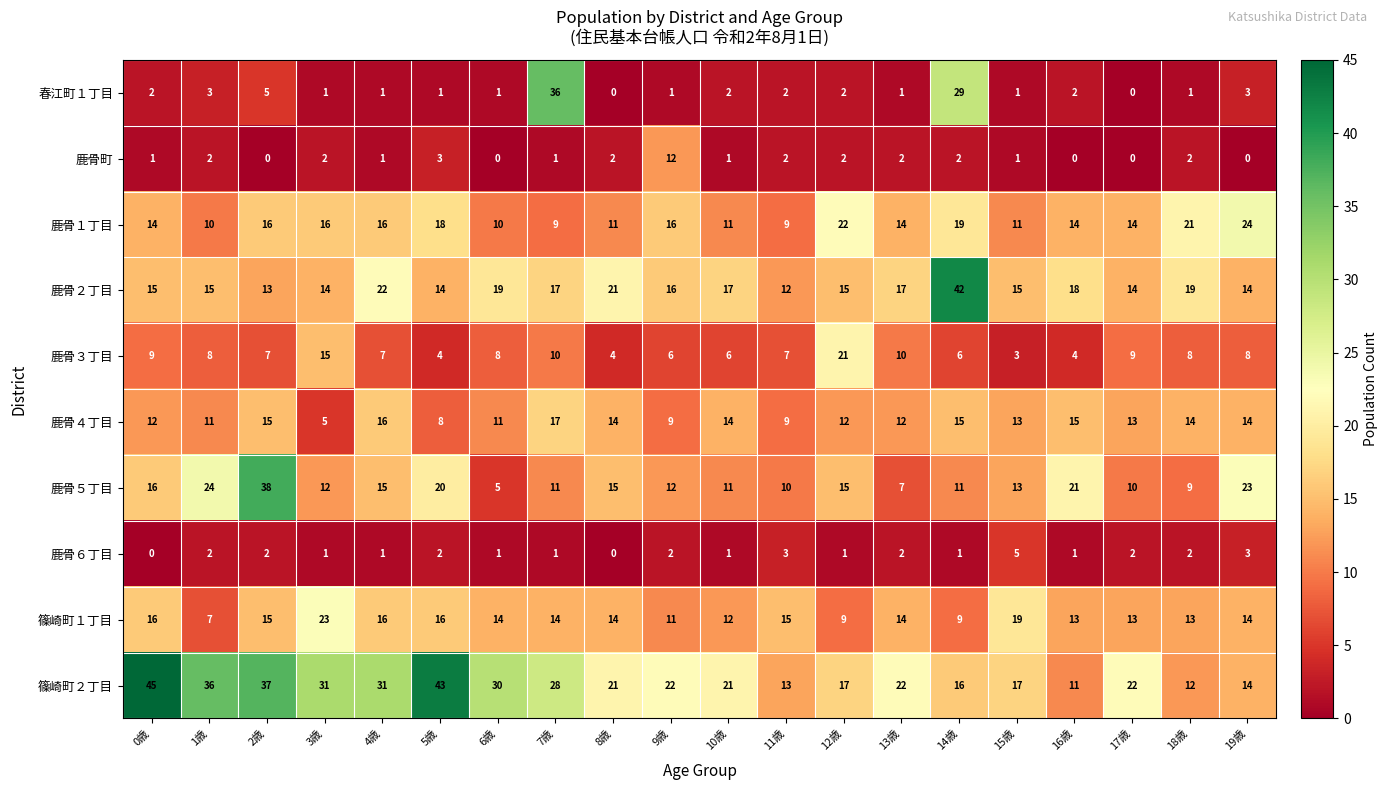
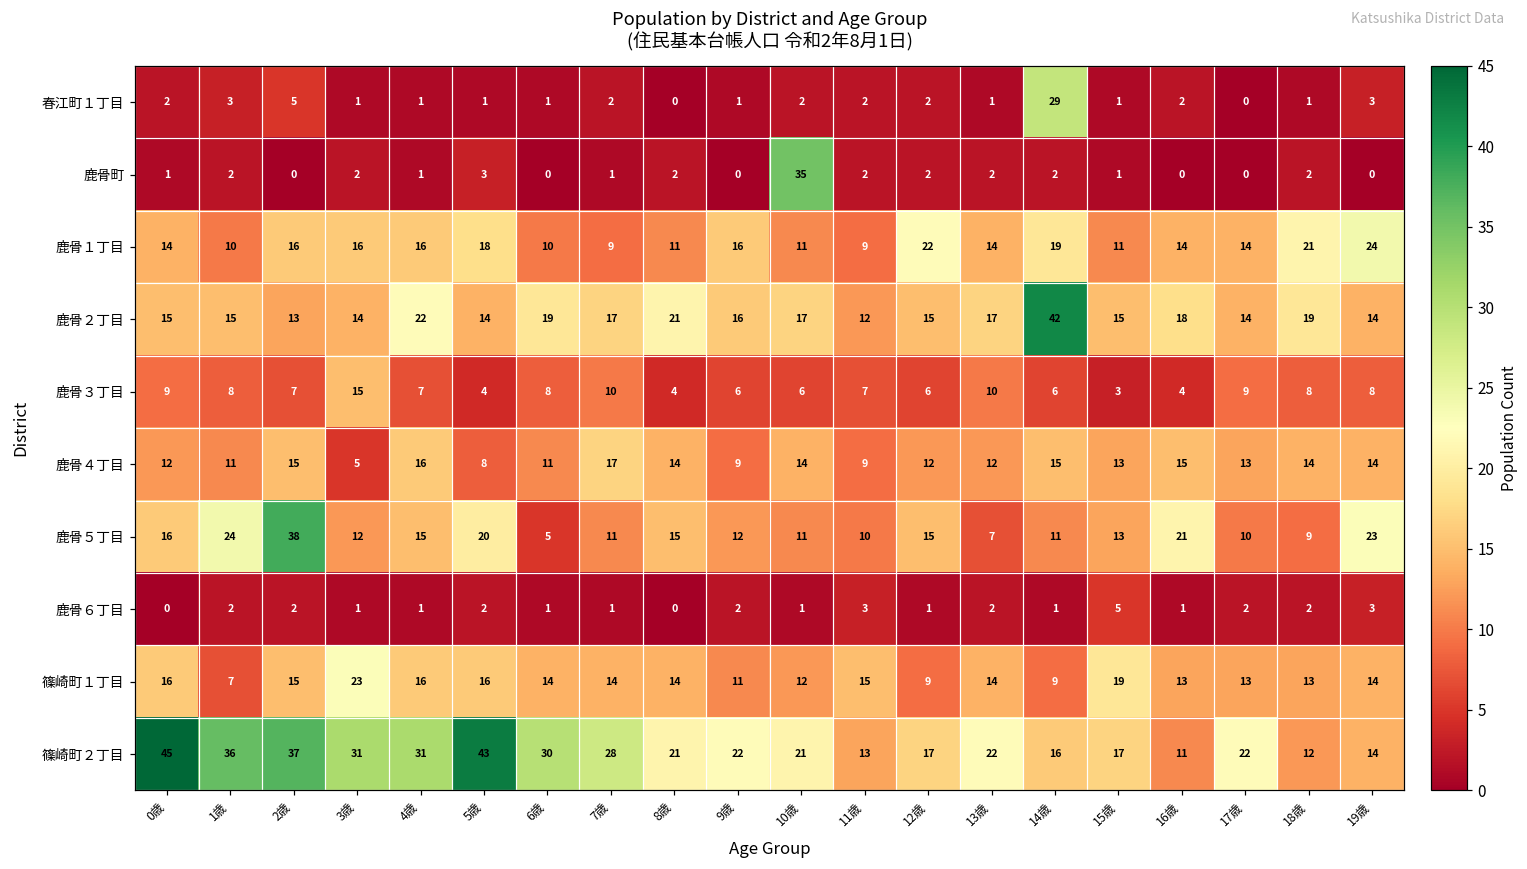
  {
    "春江町１丁目": {
      "0歳": 2,
      "1歳": 3,
      "2歳": 5,
      "3歳": 1,
      "4歳": 1,
      "5歳": 1,
      "6歳": 1,
-     "7歳": 36,
+     "7歳": 2,
      "8歳": 0,
      "9歳": 1,
      "10歳": 2,
      "11歳": 2,
      "12歳": 2,
      "13歳": 1,
      "14歳": 29,
      "15歳": 1,
      "16歳": 2,
      "17歳": 0,
      "18歳": 1,
      "19歳": 3
    },
    "鹿骨町": {
      "0歳": 1,
      "1歳": 2,
      "2歳": 0,
      "3歳": 2,
      "4歳": 1,
      "5歳": 3,
      "6歳": 0,
      "7歳": 1,
      "8歳": 2,
-     "9歳": 12,
-     "10歳": 1,
+     "9歳": 0,
+     "10歳": 35,
      "11歳": 2,
      "12歳": 2,
      "13歳": 2,
      "14歳": 2,
      "15歳": 1,
      "16歳": 0,
      "17歳": 0,
      "18歳": 2,
      "19歳": 0
    },
    "鹿骨１丁目": {
      "0歳": 14,
      "1歳": 10,
      "2歳": 16,
      "3歳": 16,
      "4歳": 16,
      "5歳": 18,
      "6歳": 10,
      "7歳": 9,
      "8歳": 11,
      "9歳": 16,
      "10歳": 11,
      "11歳": 9,
      "12歳": 22,
      "13歳": 14,
      "14歳": 19,
      "15歳": 11,
      "16歳": 14,
      "17歳": 14,
      "18歳": 21,
      "19歳": 24
    },
    "鹿骨２丁目": {
      "0歳": 15,
      "1歳": 15,
      "2歳": 13,
      "3歳": 14,
      "4歳": 22,
      "5歳": 14,
      "6歳": 19,
      "7歳": 17,
      "8歳": 21,
      "9歳": 16,
      "10歳": 17,
      "11歳": 12,
      "12歳": 15,
      "13歳": 17,
      "14歳": 42,
      "15歳": 15,
      "16歳": 18,
      "17歳": 14,
      "18歳": 19,
      "19歳": 14
    },
    "鹿骨３丁目": {
      "0歳": 9,
      "1歳": 8,
      "2歳": 7,
      "3歳": 15,
      "4歳": 7,
      "5歳": 4,
      "6歳": 8,
      "7歳": 10,
      "8歳": 4,
      "9歳": 6,
      "10歳": 6,
      "11歳": 7,
-     "12歳": 21,
+     "12歳": 6,
      "13歳": 10,
      "14歳": 6,
      "15歳": 3,
      "16歳": 4,
      "17歳": 9,
      "18歳": 8,
      "19歳": 8
    },
    "鹿骨４丁目": {
      "0歳": 12,
      "1歳": 11,
      "2歳": 15,
      "3歳": 5,
      "4歳": 16,
      "5歳": 8,
      "6歳": 11,
      "7歳": 17,
      "8歳": 14,
      "9歳": 9,
      "10歳": 14,
      "11歳": 9,
      "12歳": 12,
      "13歳": 12,
      "14歳": 15,
      "15歳": 13,
      "16歳": 15,
      "17歳": 13,
      "18歳": 14,
      "19歳": 14
    },
    "鹿骨５丁目": {
      "0歳": 16,
      "1歳": 24,
      "2歳": 38,
      "3歳": 12,
      "4歳": 15,
      "5歳": 20,
      "6歳": 5,
      "7歳": 11,
      "8歳": 15,
      "9歳": 12,
      "10歳": 11,
      "11歳": 10,
      "12歳": 15,
      "13歳": 7,
      "14歳": 11,
      "15歳": 13,
      "16歳": 21,
      "17歳": 10,
      "18歳": 9,
      "19歳": 23
    },
    "鹿骨６丁目": {
      "0歳": 0,
      "1歳": 2,
      "2歳": 2,
      "3歳": 1,
      "4歳": 1,
      "5歳": 2,
      "6歳": 1,
      "7歳": 1,
      "8歳": 0,
      "9歳": 2,
      "10歳": 1,
      "11歳": 3,
      "12歳": 1,
      "13歳": 2,
      "14歳": 1,
      "15歳": 5,
      "16歳": 1,
      "17歳": 2,
      "18歳": 2,
      "19歳": 3
    },
    "篠崎町１丁目": {
      "0歳": 16,
      "1歳": 7,
      "2歳": 15,
      "3歳": 23,
      "4歳": 16,
      "5歳": 16,
      "6歳": 14,
      "7歳": 14,
      "8歳": 14,
      "9歳": 11,
      "10歳": 12,
      "11歳": 15,
      "12歳": 9,
      "13歳": 14,
      "14歳": 9,
      "15歳": 19,
      "16歳": 13,
      "17歳": 13,
      "18歳": 13,
      "19歳": 14
    },
    "篠崎町２丁目": {
      "0歳": 45,
      "1歳": 36,
      "2歳": 37,
      "3歳": 31,
      "4歳": 31,
      "5歳": 43,
      "6歳": 30,
      "7歳": 28,
      "8歳": 21,
      "9歳": 22,
      "10歳": 21,
      "11歳": 13,
      "12歳": 17,
      "13歳": 22,
      "14歳": 16,
      "15歳": 17,
      "16歳": 11,
      "17歳": 22,
      "18歳": 12,
      "19歳": 14
    }
  }
